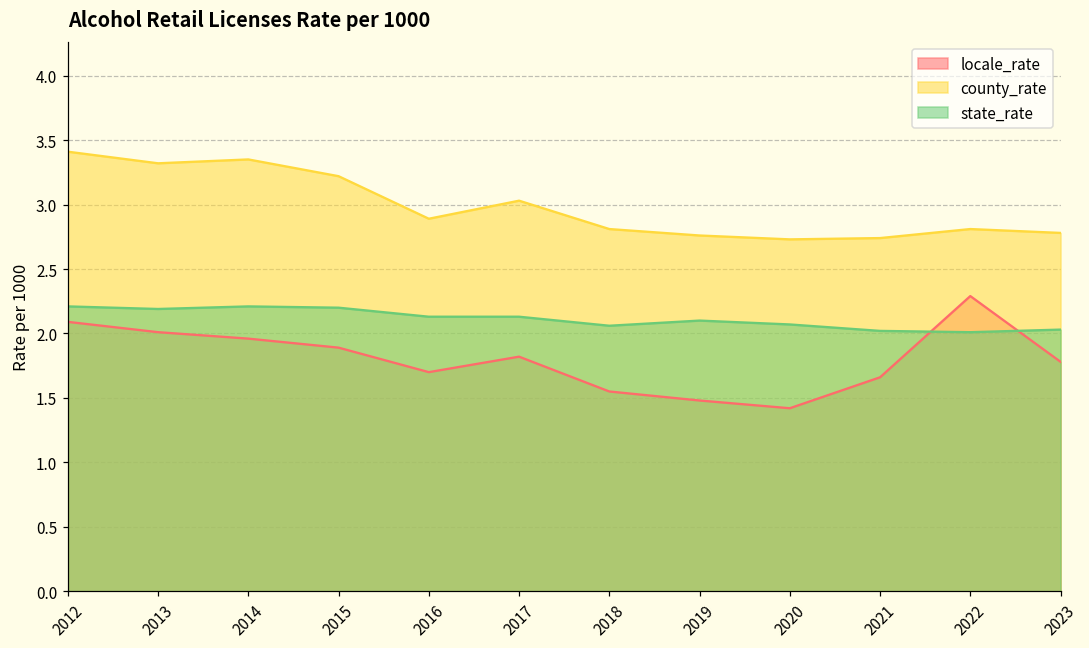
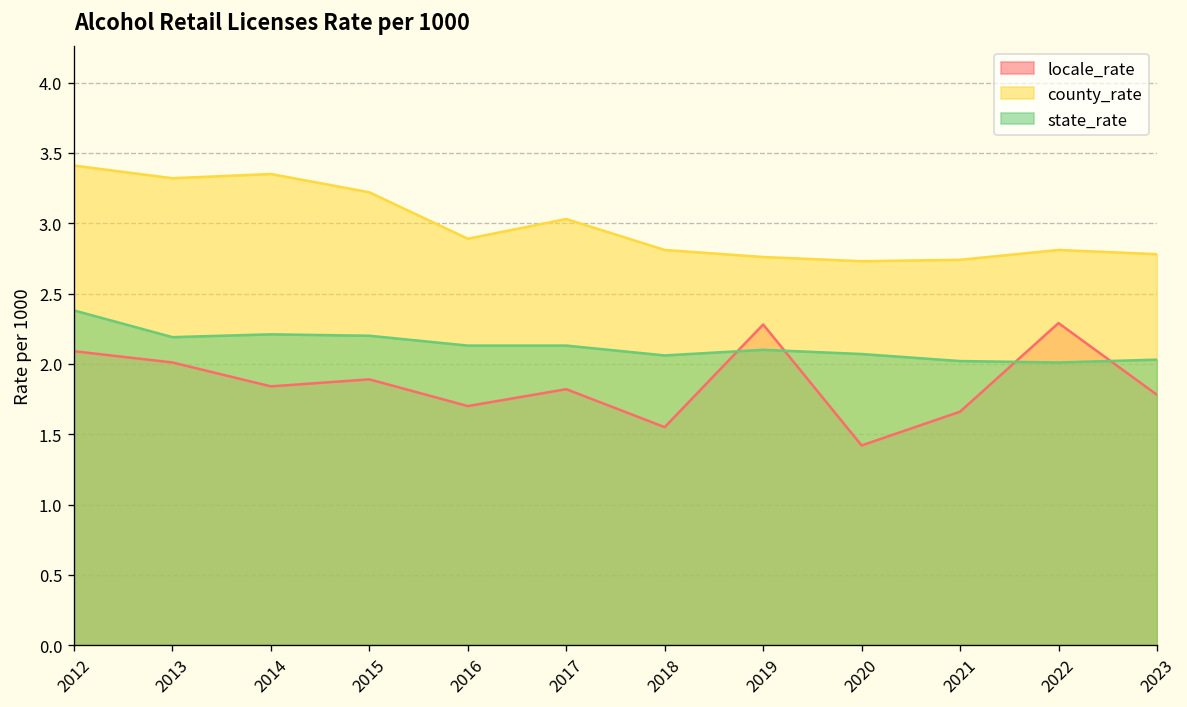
  {
    "locale_rate": {
      "2012": 2.09,
      "2013": 2.01,
-     "2014": 1.96,
+     "2014": 1.84,
      "2015": 1.89,
      "2016": 1.70,
      "2017": 1.82,
      "2018": 1.55,
-     "2019": 1.48,
+     "2019": 2.28,
      "2020": 1.42,
      "2021": 1.66,
      "2022": 2.29,
      "2023": 1.78
    },
    "county_rate": {
      "2012": 3.41,
      "2013": 3.32,
      "2014": 3.35,
      "2015": 3.22,
      "2016": 2.89,
      "2017": 3.03,
      "2018": 2.81,
      "2019": 2.76,
      "2020": 2.73,
      "2021": 2.74,
      "2022": 2.81,
      "2023": 2.78
    },
    "state_rate": {
-     "2012": 2.21,
+     "2012": 2.38,
      "2013": 2.19,
      "2014": 2.21,
      "2015": 2.20,
      "2016": 2.13,
      "2017": 2.13,
      "2018": 2.06,
      "2019": 2.10,
      "2020": 2.07,
      "2021": 2.02,
      "2022": 2.01,
      "2023": 2.03
    }
  }
